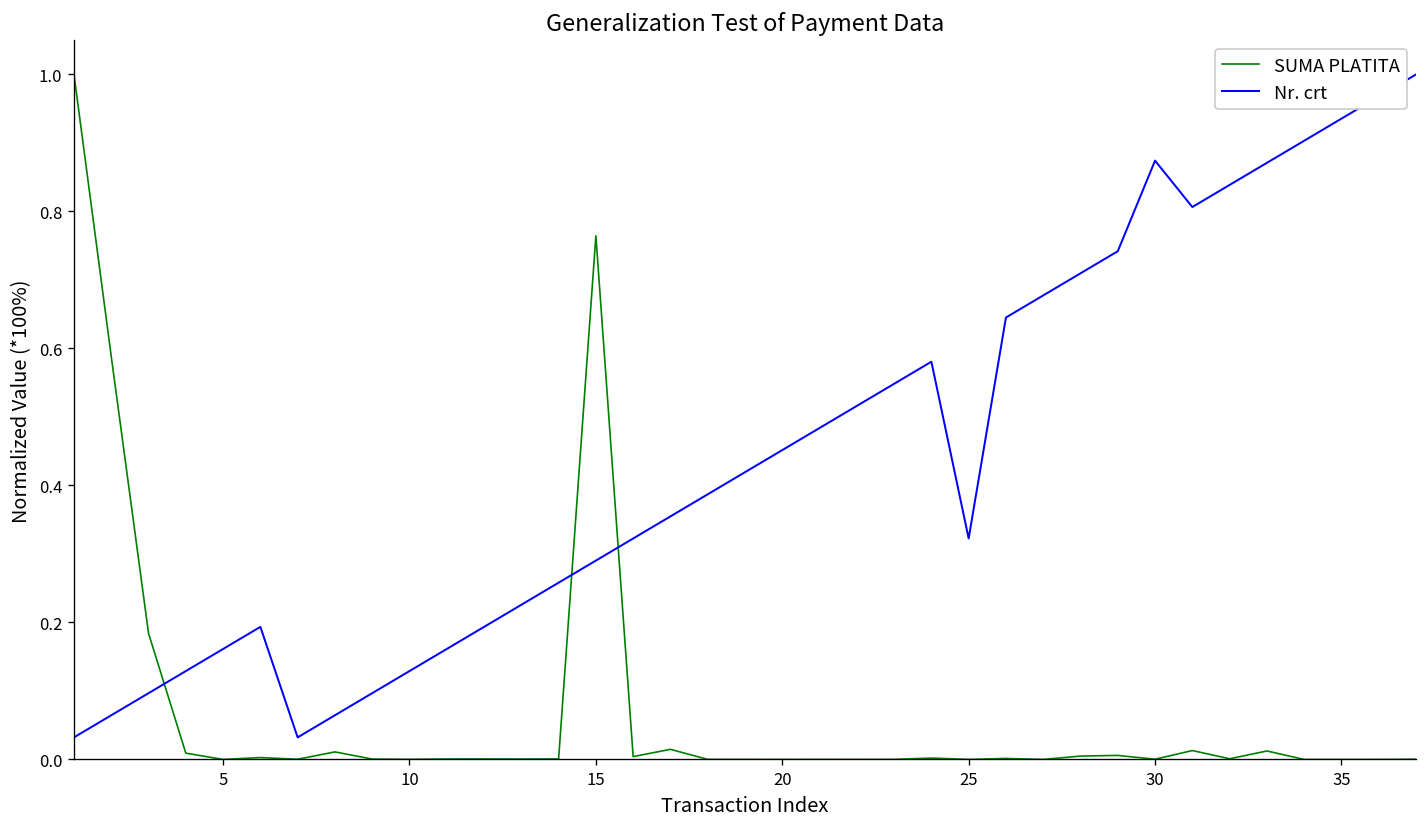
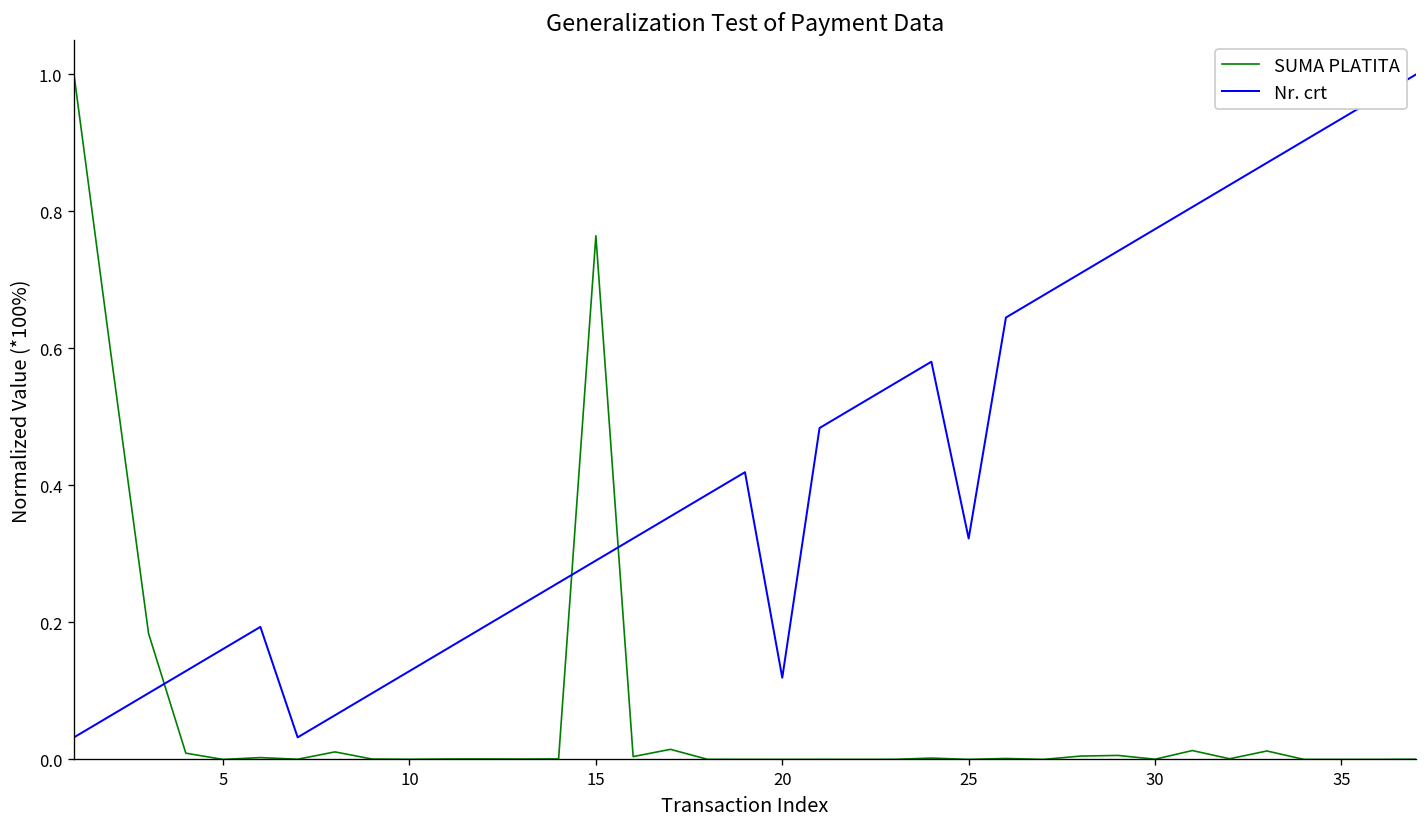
  {
    "SUMA PLATITA": {
      "5": 0.00,
      "10": 0.00,
      "15": 0.76,
      "20": 0.00,
      "25": 0.00,
      "30": 0.00,
      "35": 0.00
    },
    "Nr. crt": {
      "5": 0.16,
      "10": 0.13,
      "15": 0.29,
-     "20": 0.45,
+     "20": 0.12,
      "25": 0.32,
-     "30": 0.87,
+     "30": 0.77,
      "35": 0.94
    }
  }
